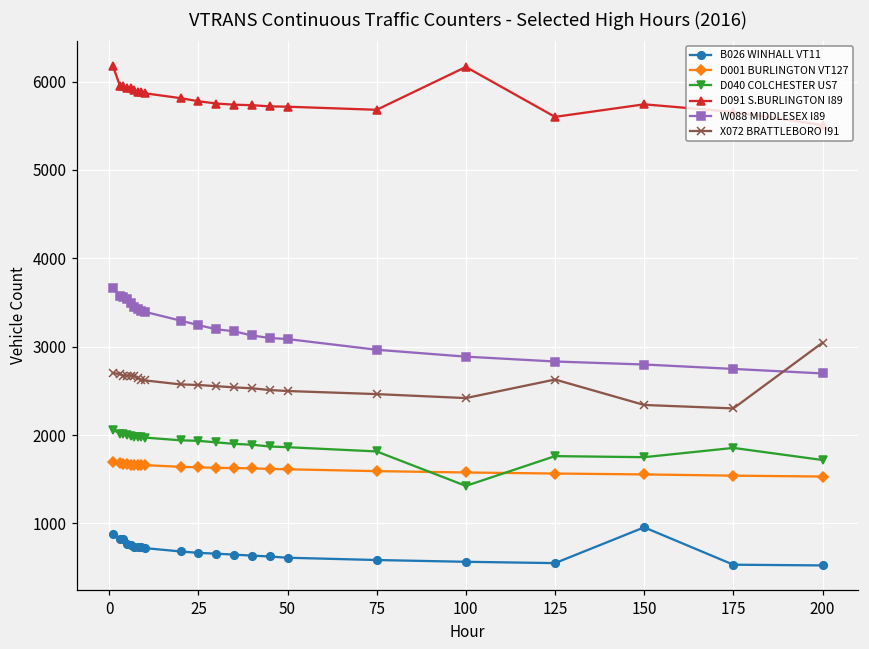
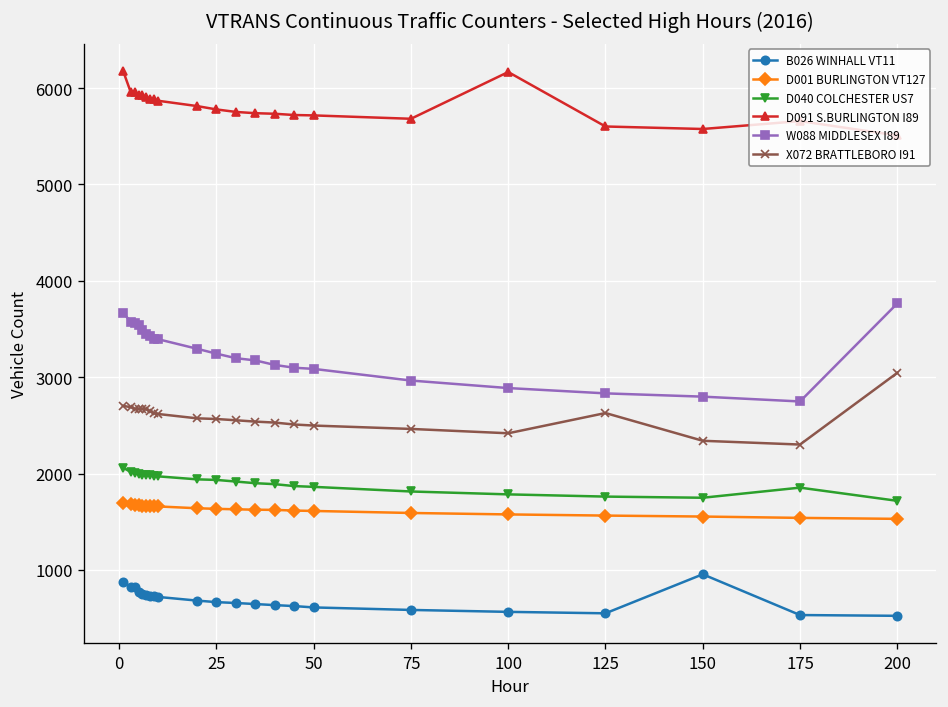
  {
    "B026 WINHALL VT11": {
      "25": 700,
      "50": 600,
      "75": 600,
      "100": 600,
      "125": 600,
      "150": 1000,
      "175": 500,
      "200": 500
    },
    "D001 BURLINGTON VT127": {
      "25": 1600,
      "50": 1600,
      "75": 1600,
      "100": 1600,
      "125": 1600,
      "150": 1600,
      "175": 1500,
      "200": 1500
    },
    "D040 COLCHESTER US7": {
      "25": 1900,
      "50": 1900,
      "75": 1800,
-     "100": 1400,
+     "100": 1800,
      "125": 1800,
      "150": 1700,
      "175": 1900,
      "200": 1700
    },
    "D091 S.BURLINGTON I89": {
      "25": 5800,
      "50": 5700,
      "75": 5700,
      "100": 6200,
      "125": 5600,
-     "150": 5700
+     "150": 5600
    },
    "W088 MIDDLESEX I89": {
      "25": 3200,
      "50": 3100,
      "75": 3000,
      "100": 2900,
      "125": 2800,
      "150": 2800,
      "175": 2700,
-     "200": 2700
+     "200": 3800
    },
    "X072 BRATTLEBORO I91": {
      "25": 2600,
      "50": 2500,
      "75": 2500,
      "100": 2400,
      "125": 2600,
      "150": 2300,
      "175": 2300,
      "200": 3000
    }
  }
